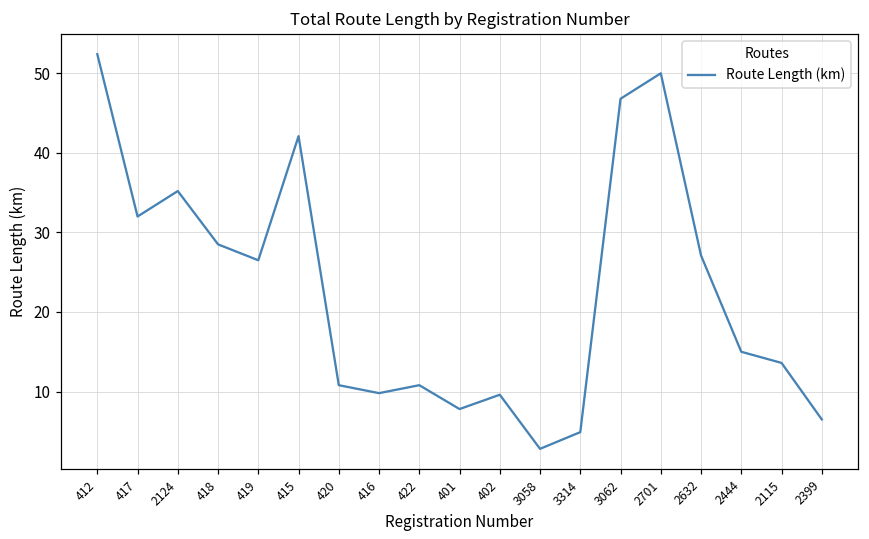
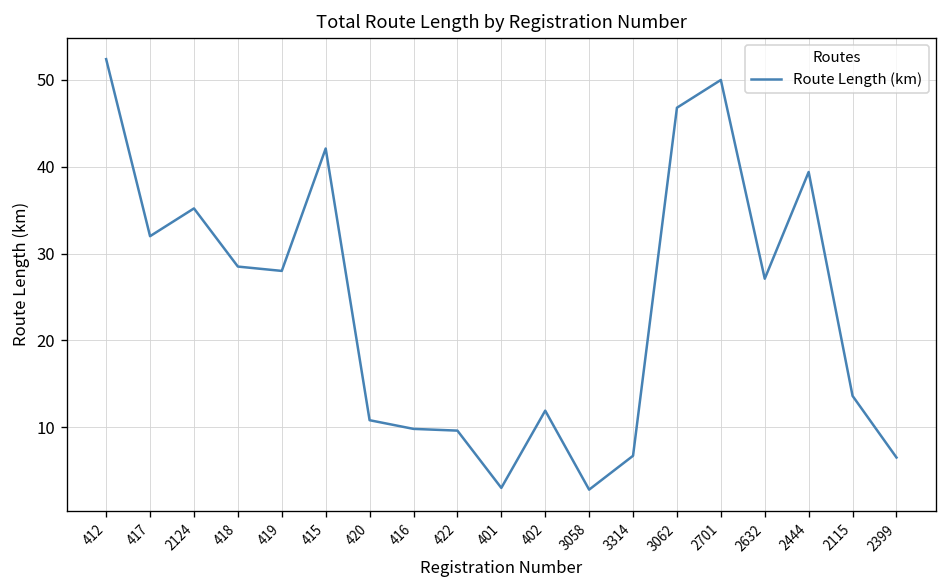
  {
    "412": 52,
    "417": 32,
    "2124": 35,
    "418": 29,
-   "419": 27,
+   "419": 28,
    "415": 42,
    "420": 11,
    "416": 10,
-   "422": 11,
-   "401": 8,
-   "402": 10,
+   "422": 10,
+   "401": 3,
+   "402": 12,
    "3058": 3,
-   "3314": 5,
+   "3314": 7,
    "3062": 47,
    "2701": 50,
    "2632": 27,
-   "2444": 15,
+   "2444": 39,
    "2115": 14,
    "2399": 7
  }
